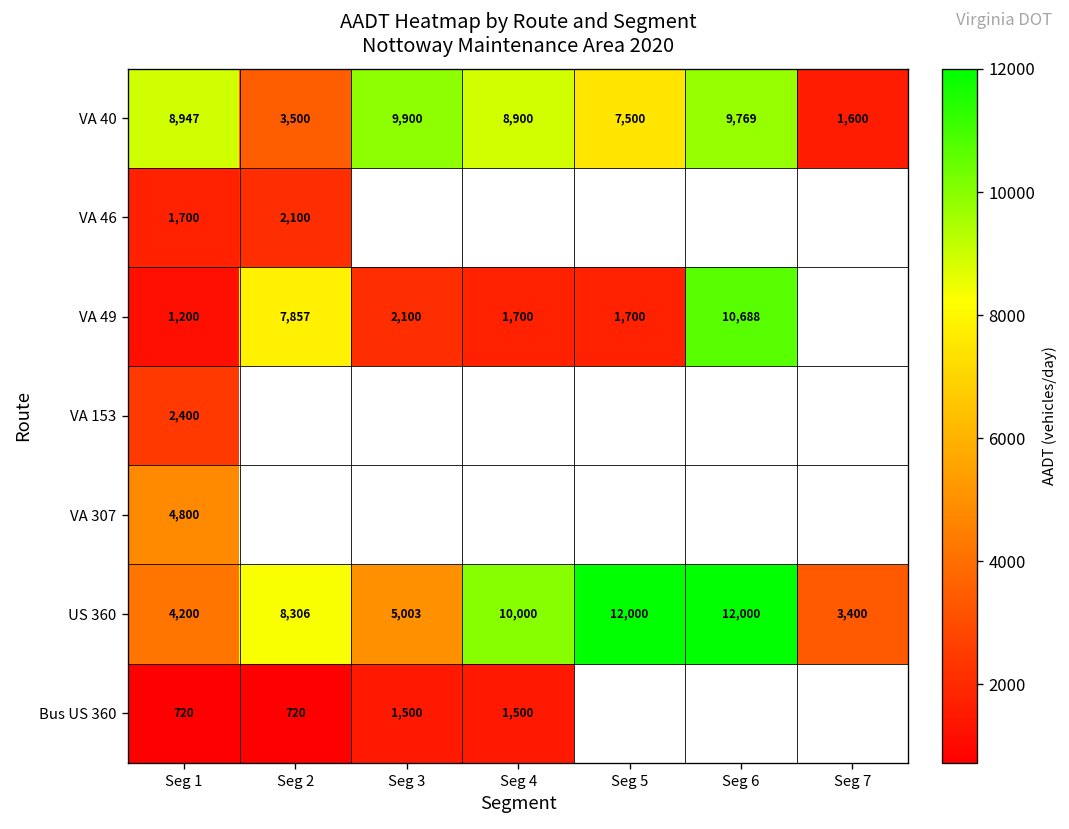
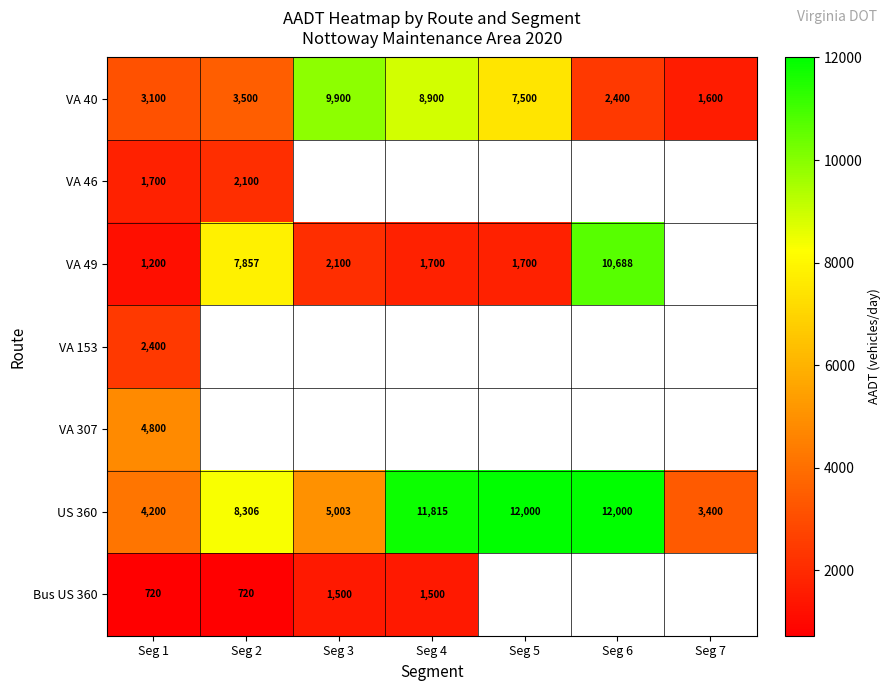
  {
    "VA 40": {
-     "Seg 1": "8,947",
+     "Seg 1": "3,100",
      "Seg 2": "3,500",
      "Seg 3": "9,900",
      "Seg 4": "8,900",
      "Seg 5": "7,500",
-     "Seg 6": "9,769",
+     "Seg 6": "2,400",
      "Seg 7": "1,600"
    },
    "VA 46": {
      "Seg 1": "1,700",
      "Seg 2": "2,100"
    },
    "VA 49": {
      "Seg 1": "1,200",
      "Seg 2": "7,857",
      "Seg 3": "2,100",
      "Seg 4": "1,700",
      "Seg 5": "1,700",
      "Seg 6": "10,688"
    },
    "VA 153": {
      "Seg 1": "2,400"
    },
    "VA 307": {
      "Seg 1": "4,800"
    },
    "US 360": {
      "Seg 1": "4,200",
      "Seg 2": "8,306",
      "Seg 3": "5,003",
-     "Seg 4": "10,000",
+     "Seg 4": "11,815",
      "Seg 5": "12,000",
      "Seg 6": "12,000",
      "Seg 7": "3,400"
    },
    "Bus US 360": {
      "Seg 1": "720",
      "Seg 2": "720",
      "Seg 3": "1,500",
      "Seg 4": "1,500"
    }
  }
